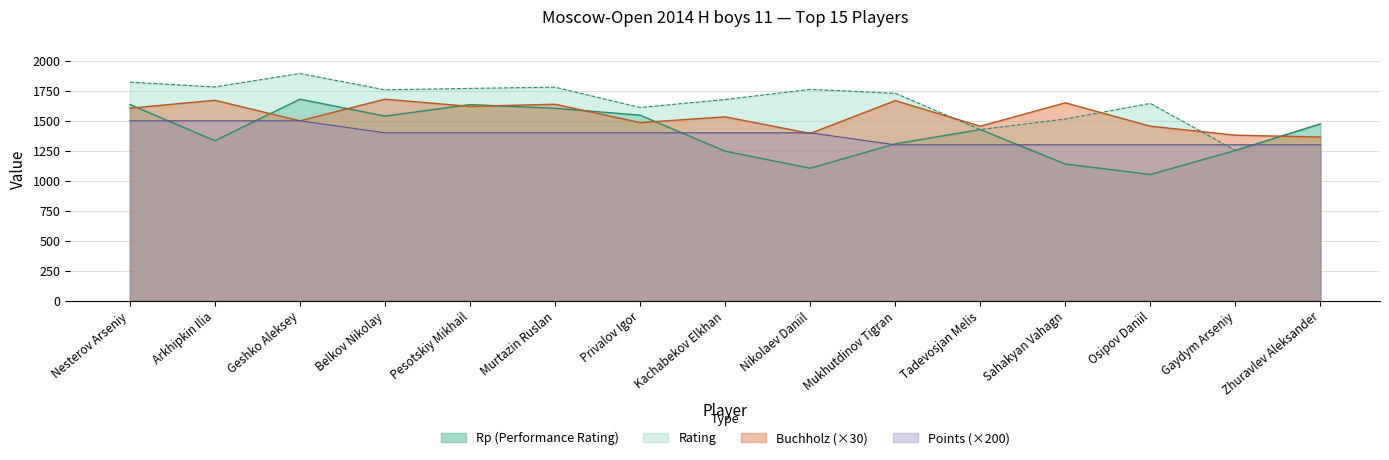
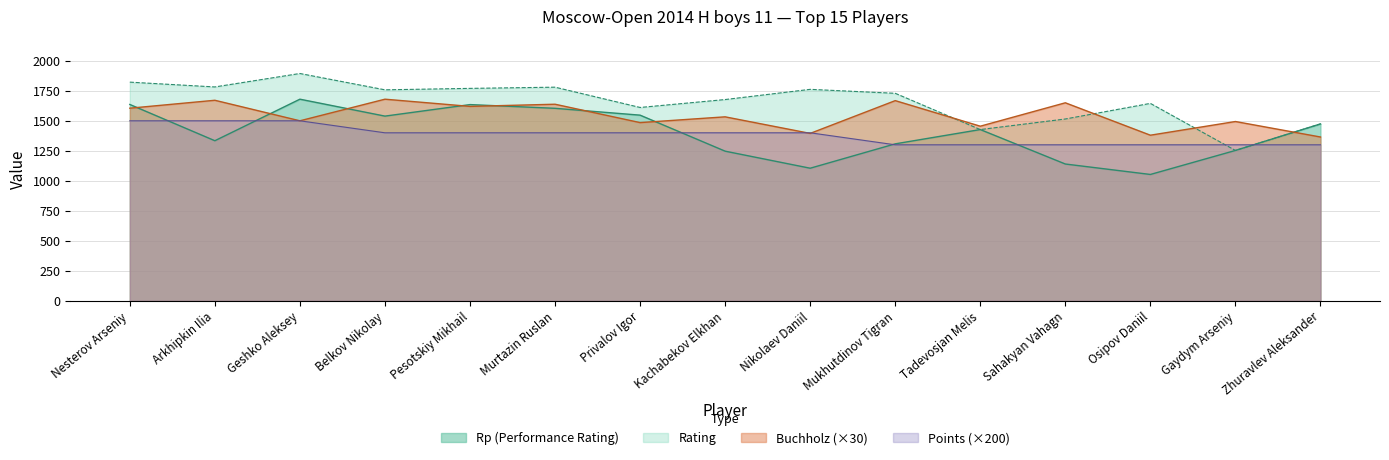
  {
    "Buchholz (×30)": {
      "Nesterov Arseniy": 1610,
      "Arkhipkin Ilia": 1670,
      "Belkov Nikolay": 1680,
      "Murtazin Ruslan": 1640,
      "Privalov Igor": 1490,
      "Kachabekov Elkhan": 1530,
      "Mukhutdinov Tigran": 1670,
      "Tadevosjan Melis": 1460,
      "Sahakyan Vahagn": 1650,
-     "Osipov Daniil": 1460,
-     "Gaydym Arseniy": 1380,
+     "Osipov Daniil": 1380,
+     "Gaydym Arseniy": 1490,
      "Zhuravlev Aleksander": 1370
    }
  }
